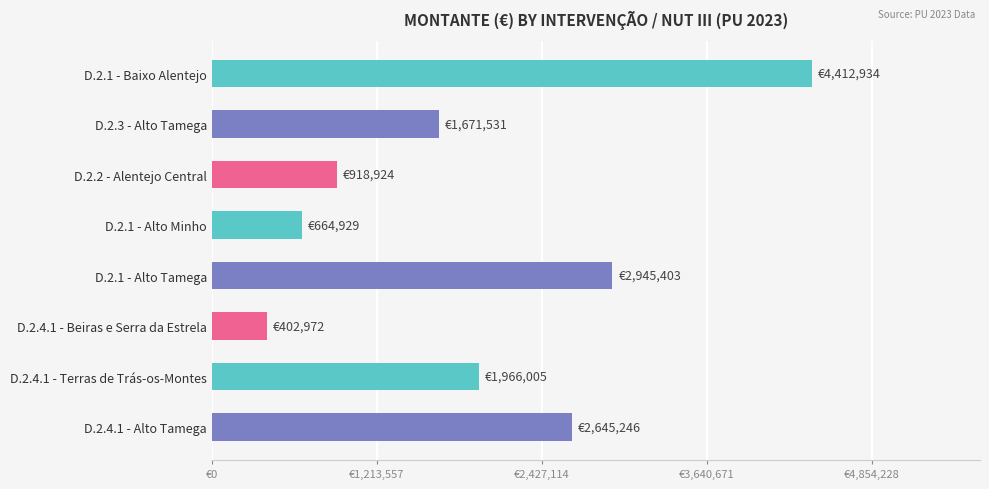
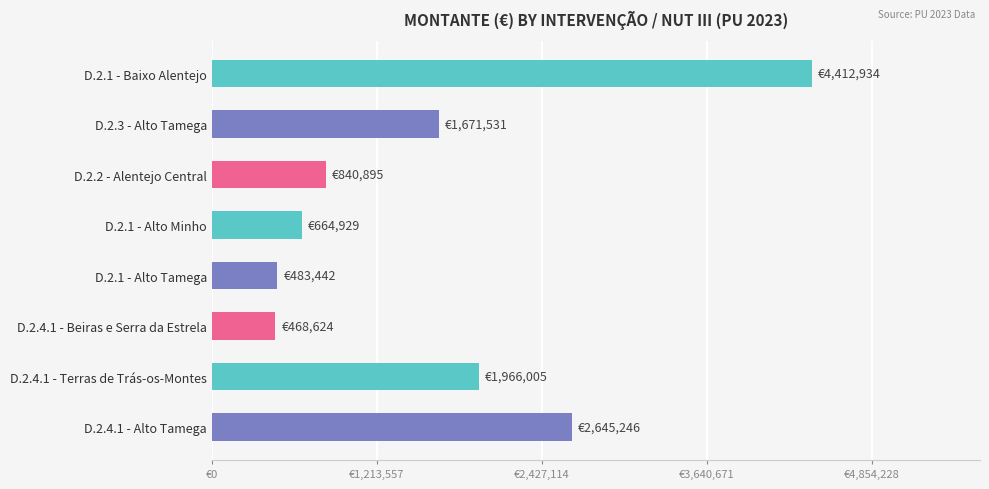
  {
    "D.2.1 - Baixo Alentejo": "€4,412,934",
    "D.2.3 - Alto Tamega": "€1,671,531",
-   "D.2.2 - Alentejo Central": "€918,924",
+   "D.2.2 - Alentejo Central": "€840,895",
    "D.2.1 - Alto Minho": "€664,929",
-   "D.2.1 - Alto Tamega": "€2,945,403",
-   "D.2.4.1 - Beiras e Serra da Estrela": "€402,972",
+   "D.2.1 - Alto Tamega": "€483,442",
+   "D.2.4.1 - Beiras e Serra da Estrela": "€468,624",
    "D.2.4.1 - Terras de Trás-os-Montes": "€1,966,005",
    "D.2.4.1 - Alto Tamega": "€2,645,246"
  }
